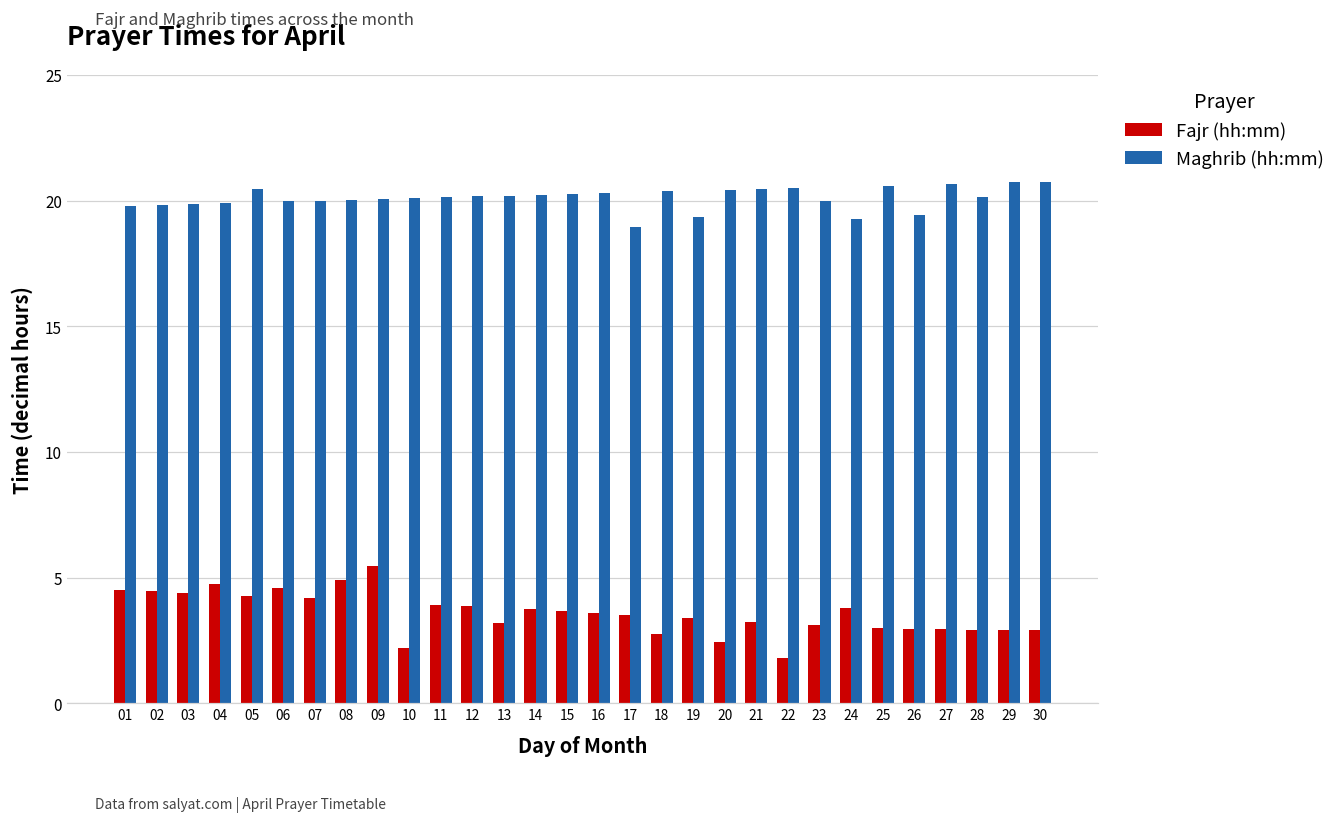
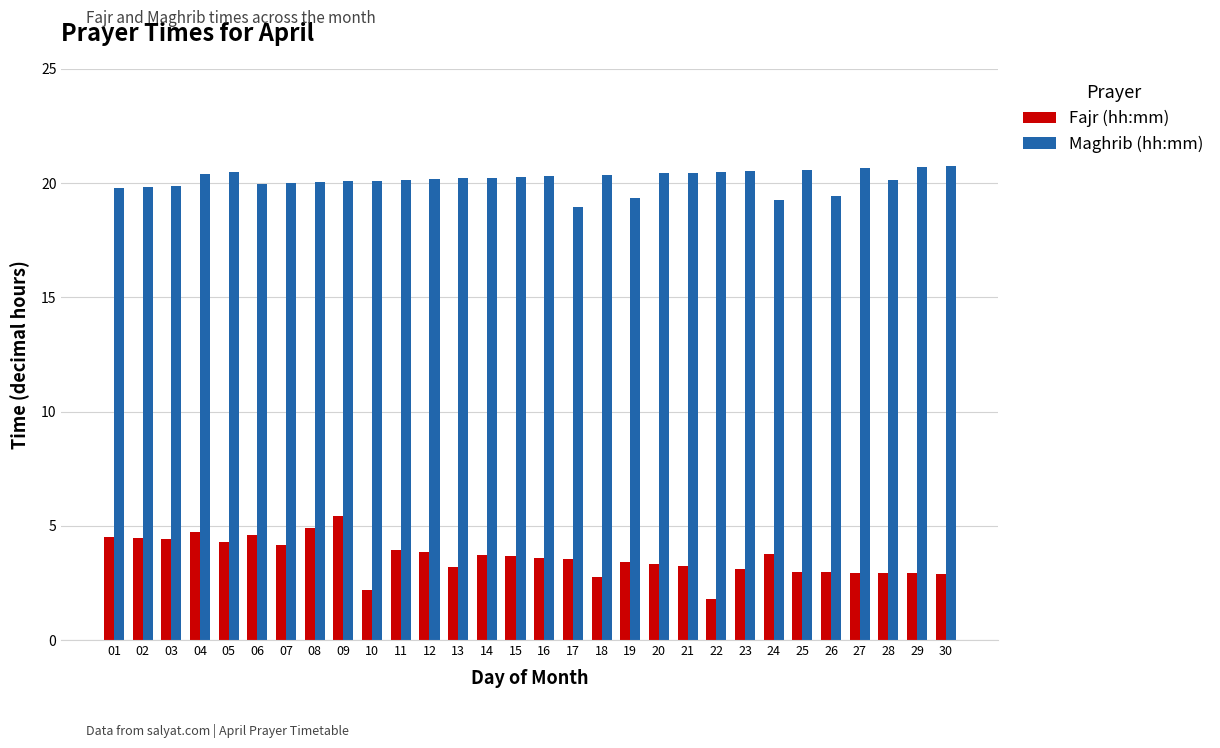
  {
    "Fajr (hh:mm)": {
      "01": 4.5,
      "02": 4.5,
      "03": 4.4,
      "04": 4.7,
      "05": 4.3,
      "06": 4.6,
      "07": 4.2,
      "08": 4.9,
      "09": 5.4,
      "10": 2.2,
      "11": 3.9,
      "12": 3.9,
      "13": 3.2,
      "14": 3.7,
      "15": 3.7,
      "16": 3.6,
      "17": 3.5,
      "18": 2.7,
      "19": 3.4,
-     "20": 2.4,
+     "20": 3.3,
      "21": 3.3,
      "22": 1.8,
      "23": 3.1,
      "24": 3.8,
      "25": 3.0,
      "26": 3.0,
      "27": 3.0,
      "28": 2.9,
      "29": 2.9,
      "30": 2.9
    },
    "Maghrib (hh:mm)": {
      "01": 19.8,
      "02": 19.8,
      "03": 19.9,
-     "04": 19.9,
+     "04": 20.4,
      "05": 20.5,
      "06": 20.0,
      "07": 20.0,
      "08": 20.0,
      "09": 20.1,
      "10": 20.1,
      "11": 20.1,
      "12": 20.2,
      "13": 20.2,
      "14": 20.2,
      "15": 20.3,
      "16": 20.3,
      "17": 19.0,
      "18": 20.4,
      "19": 19.4,
      "20": 20.4,
      "21": 20.5,
      "22": 20.5,
-     "23": 20.0,
+     "23": 20.5,
      "24": 19.3,
      "25": 20.6,
      "26": 19.4,
      "27": 20.7,
      "28": 20.2,
      "29": 20.7,
      "30": 20.8
    }
  }
